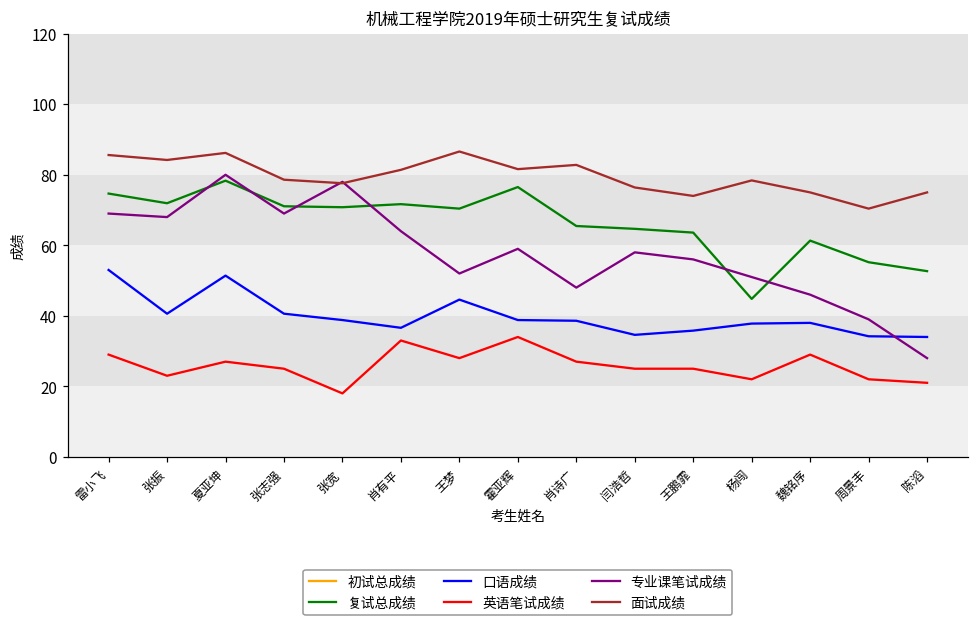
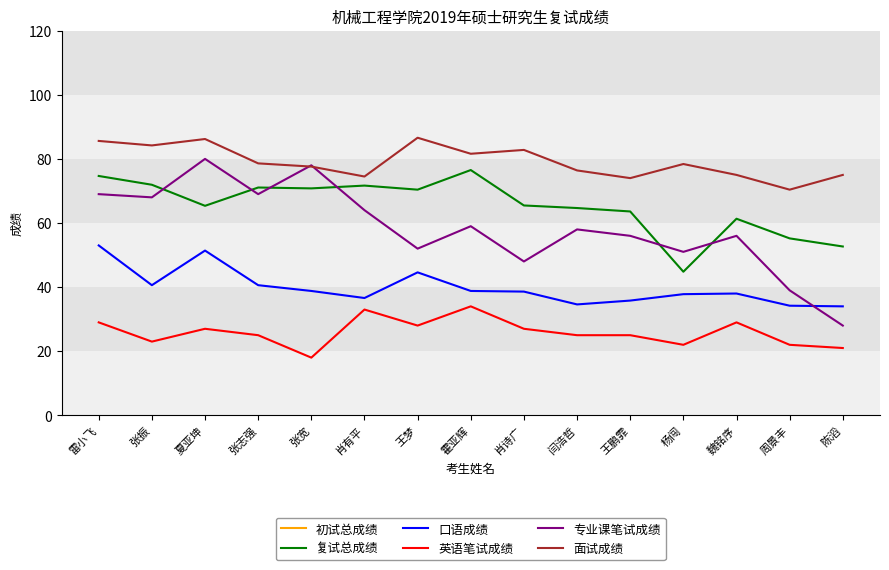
  {
    "复试总成绩": {
      "雷小飞": 75,
      "张振": 72,
-     "夏亚坤": 78,
+     "夏亚坤": 65,
      "张志强": 71,
      "张宽": 71,
      "肖有平": 72,
      "王梦": 70,
      "霍亚辉": 77,
      "肖诗广": 65,
      "闫浩哲": 65,
      "王鹏霏": 64,
      "杨闯": 45,
      "魏铭序": 61,
      "周景丰": 55,
      "陈滔": 53
    },
    "口语成绩": {
      "雷小飞": 53,
      "张振": 41,
      "夏亚坤": 51,
      "张志强": 41,
      "张宽": 39,
      "肖有平": 37,
      "王梦": 45,
      "霍亚辉": 39,
      "肖诗广": 39,
      "闫浩哲": 35,
      "王鹏霏": 36,
      "杨闯": 38,
      "魏铭序": 38,
      "周景丰": 34,
      "陈滔": 34
    },
    "英语笔试成绩": {
      "雷小飞": 29,
      "张振": 23,
      "夏亚坤": 27,
      "张志强": 25,
      "张宽": 18,
      "肖有平": 33,
      "王梦": 28,
      "霍亚辉": 34,
      "肖诗广": 27,
      "闫浩哲": 25,
      "王鹏霏": 25,
      "杨闯": 22,
      "魏铭序": 29,
      "周景丰": 22,
      "陈滔": 21
    },
    "专业课笔试成绩": {
      "雷小飞": 69,
      "张振": 68,
      "夏亚坤": 80,
      "张志强": 69,
      "肖有平": 64,
      "王梦": 52,
      "霍亚辉": 59,
      "肖诗广": 48,
      "闫浩哲": 58,
      "王鹏霏": 56,
      "杨闯": 51,
-     "魏铭序": 46,
+     "魏铭序": 56,
      "周景丰": 39,
      "陈滔": 28
    },
    "面试成绩": {
      "雷小飞": 86,
      "张振": 84,
      "夏亚坤": 86,
      "张志强": 79,
-     "肖有平": 81,
+     "肖有平": 75,
      "王梦": 87,
      "霍亚辉": 82,
      "肖诗广": 83,
      "闫浩哲": 76,
      "王鹏霏": 74,
      "杨闯": 78,
      "魏铭序": 75,
      "周景丰": 70,
      "陈滔": 75
    }
  }
